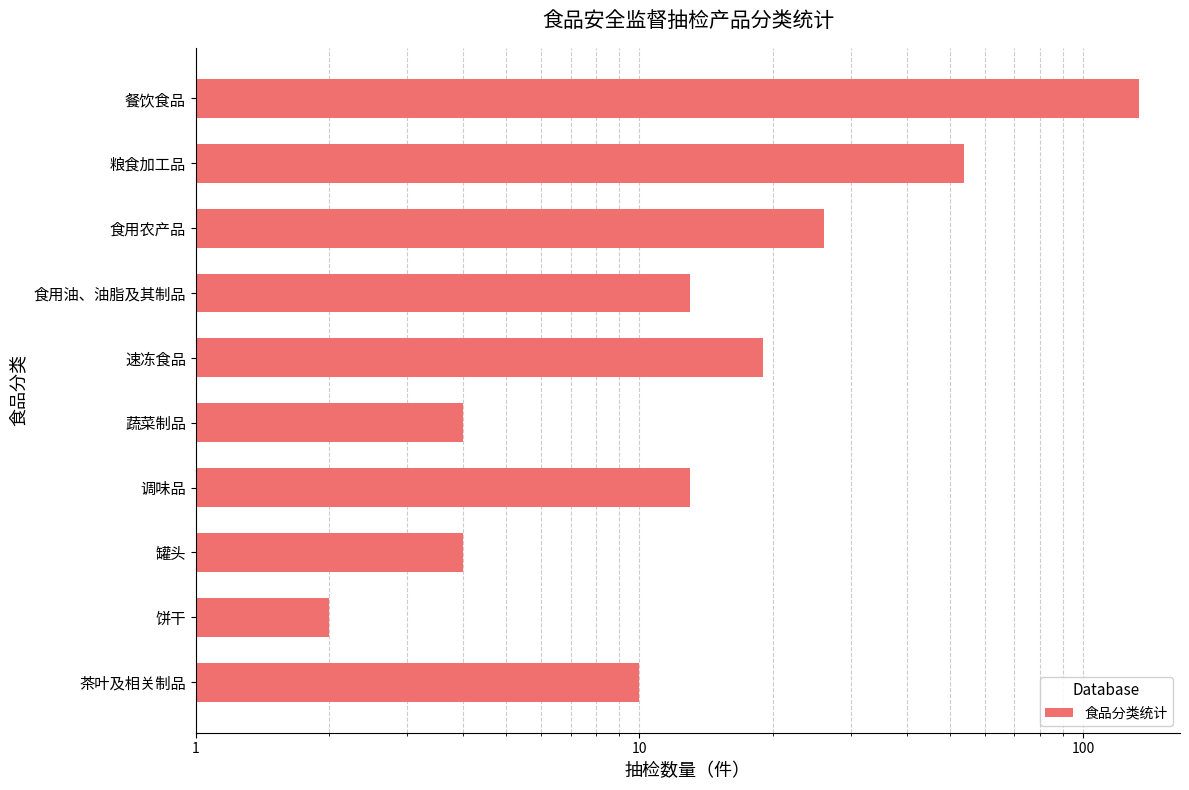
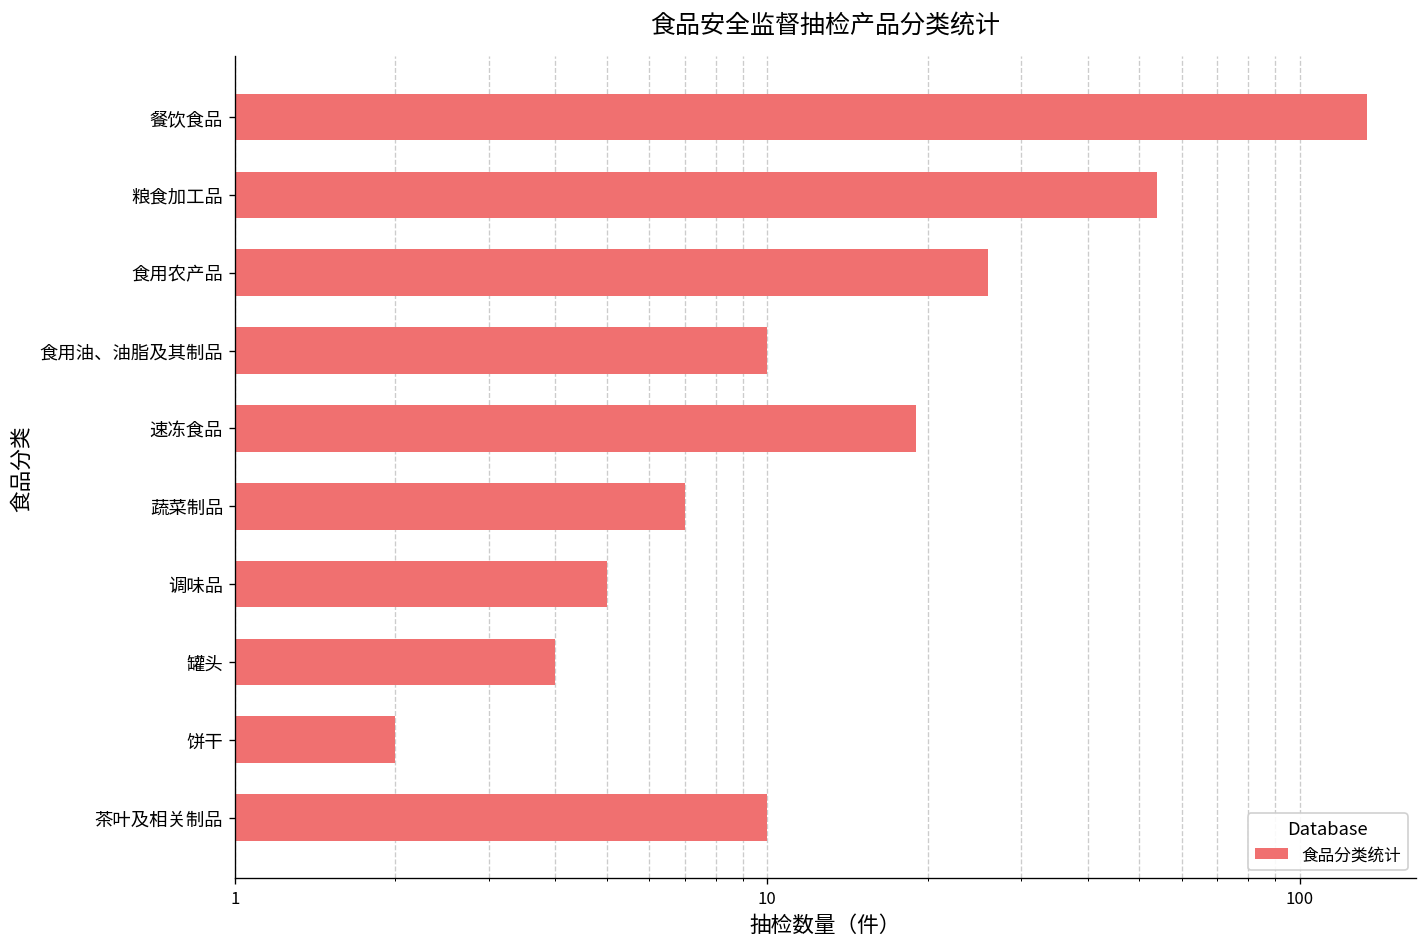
  {
    "餐饮食品": 134,
    "粮食加工品": 54,
    "食用农产品": 26,
-   "食用油、油脂及其制品": 13,
+   "食用油、油脂及其制品": 10,
    "速冻食品": 19,
-   "蔬菜制品": 4,
-   "调味品": 13,
+   "蔬菜制品": 7,
+   "调味品": 5,
    "罐头": 4,
    "饼干": 2,
    "茶叶及相关制品": 10
  }
